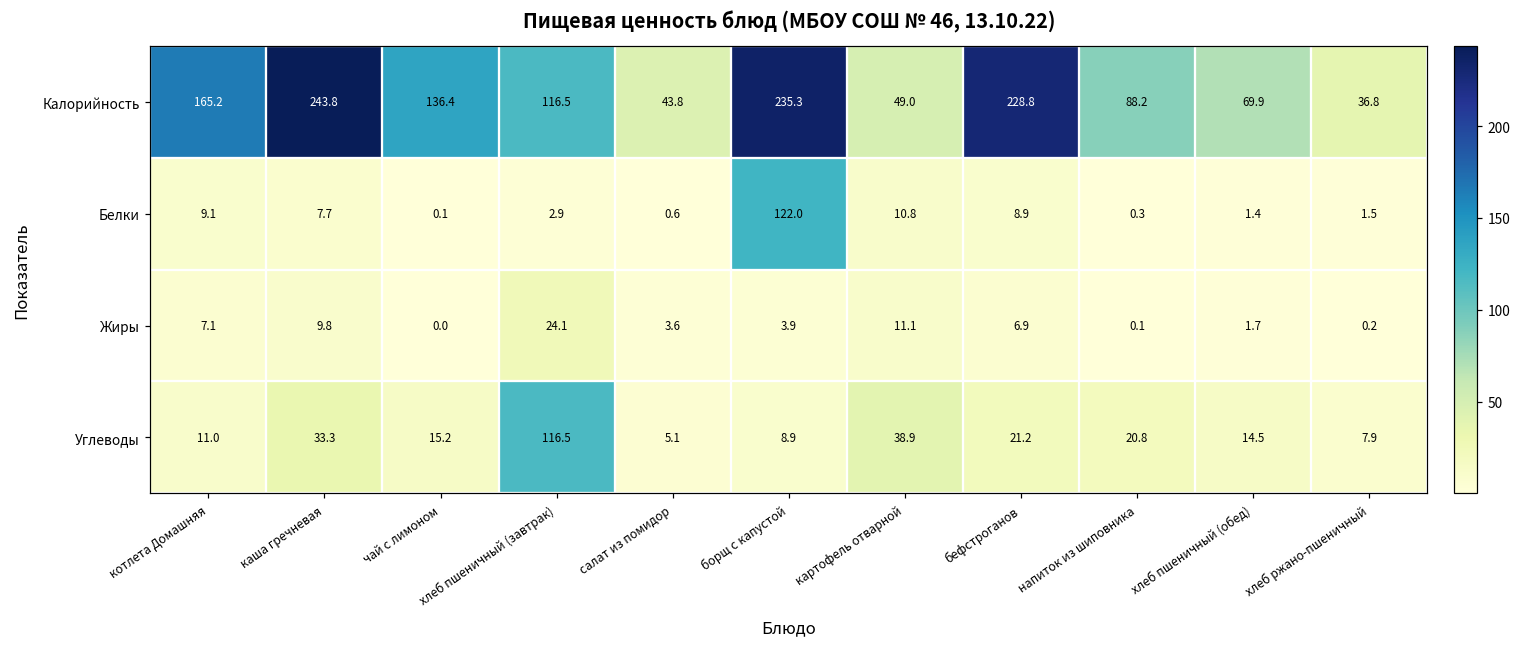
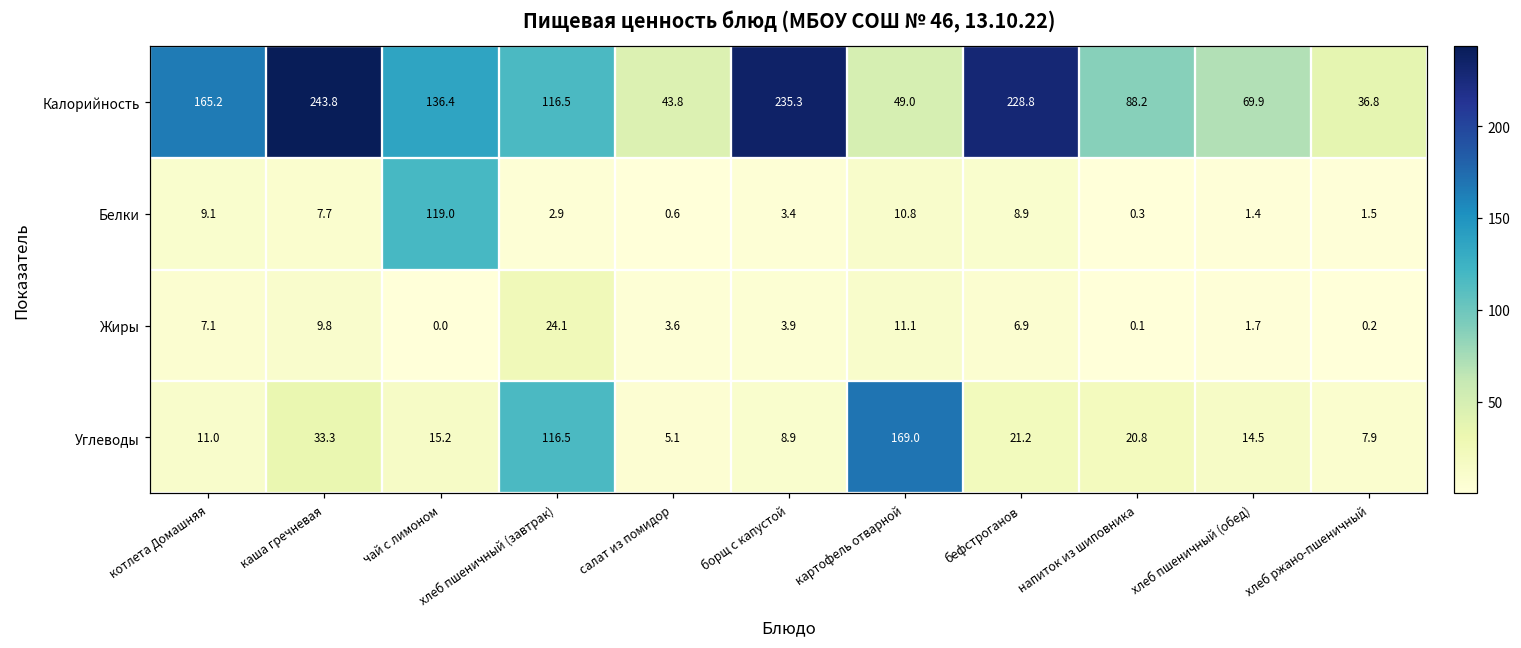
  {
    "Калорийность": {
      "котлета Домашняя": 165.2,
      "каша гречневая": 243.8,
      "чай с лимоном": 136.4,
      "хлеб пшеничный (завтрак)": 116.5,
      "салат из помидор": 43.8,
      "борщ с капустой": 235.3,
      "картофель отварной": 49.0,
      "бефстроганов": 228.8,
      "напиток из шиповника": 88.2,
      "хлеб пшеничный (обед)": 69.9,
      "хлеб ржано-пшеничный": 36.8
    },
    "Белки": {
      "котлета Домашняя": 9.1,
      "каша гречневая": 7.7,
-     "чай с лимоном": 0.1,
+     "чай с лимоном": 119.0,
      "хлеб пшеничный (завтрак)": 2.9,
      "салат из помидор": 0.6,
-     "борщ с капустой": 122.0,
+     "борщ с капустой": 3.4,
      "картофель отварной": 10.8,
      "бефстроганов": 8.9,
      "напиток из шиповника": 0.3,
      "хлеб пшеничный (обед)": 1.4,
      "хлеб ржано-пшеничный": 1.5
    },
    "Жиры": {
      "котлета Домашняя": 7.1,
      "каша гречневая": 9.8,
      "чай с лимоном": 0.0,
      "хлеб пшеничный (завтрак)": 24.1,
      "салат из помидор": 3.6,
      "борщ с капустой": 3.9,
      "картофель отварной": 11.1,
      "бефстроганов": 6.9,
      "напиток из шиповника": 0.1,
      "хлеб пшеничный (обед)": 1.7,
      "хлеб ржано-пшеничный": 0.2
    },
    "Углеводы": {
      "котлета Домашняя": 11.0,
      "каша гречневая": 33.3,
      "чай с лимоном": 15.2,
      "хлеб пшеничный (завтрак)": 116.5,
      "салат из помидор": 5.1,
      "борщ с капустой": 8.9,
-     "картофель отварной": 38.9,
+     "картофель отварной": 169.0,
      "бефстроганов": 21.2,
      "напиток из шиповника": 20.8,
      "хлеб пшеничный (обед)": 14.5,
      "хлеб ржано-пшеничный": 7.9
    }
  }
